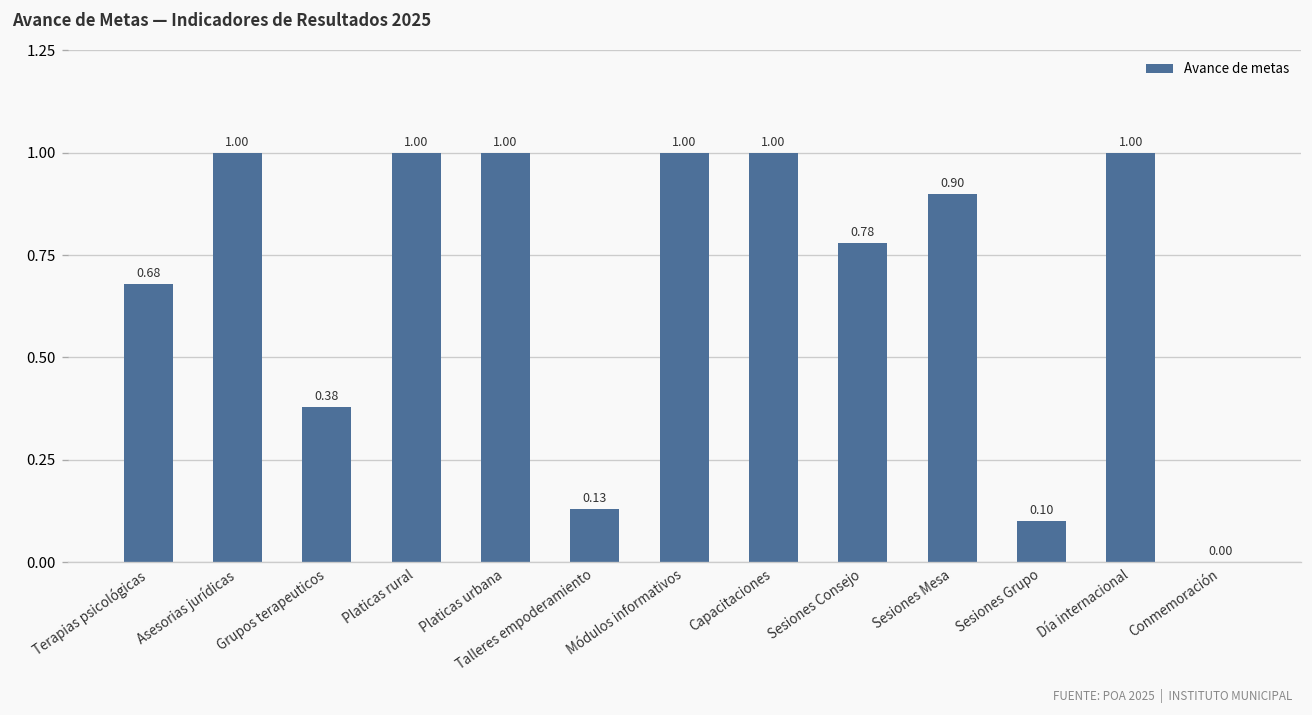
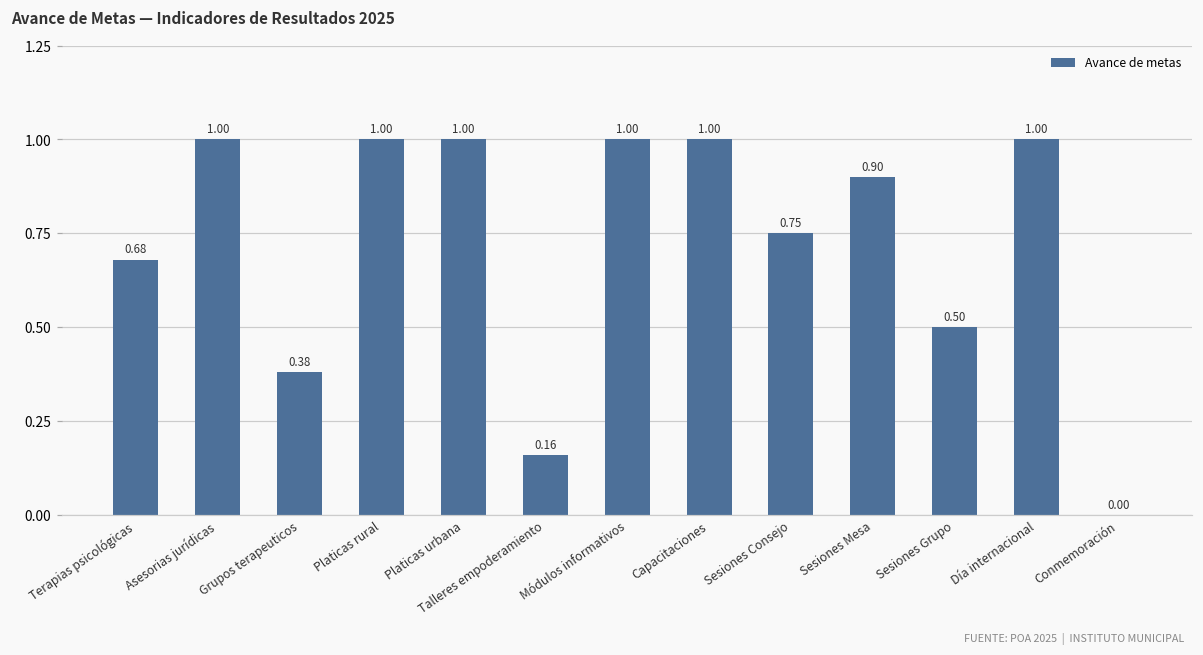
  {
    "Terapias psicológicas": 0.68,
    "Asesorias jurídicas": 1.00,
    "Grupos terapeuticos": 0.38,
    "Platicas rural": 1.00,
    "Platicas urbana": 1.00,
-   "Talleres empoderamiento": 0.13,
+   "Talleres empoderamiento": 0.16,
    "Módulos informativos": 1.00,
    "Capacitaciones": 1.00,
-   "Sesiones Consejo": 0.78,
+   "Sesiones Consejo": 0.75,
    "Sesiones Mesa": 0.90,
-   "Sesiones Grupo": 0.10,
+   "Sesiones Grupo": 0.50,
    "Día internacional": 1.00,
    "Conmemoración": 0.00
  }
